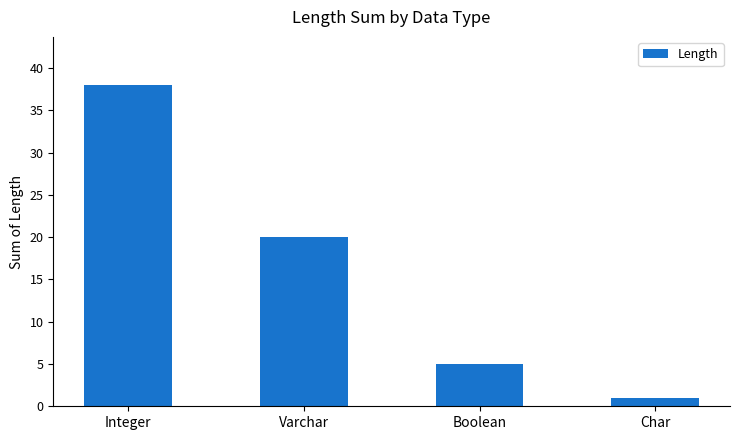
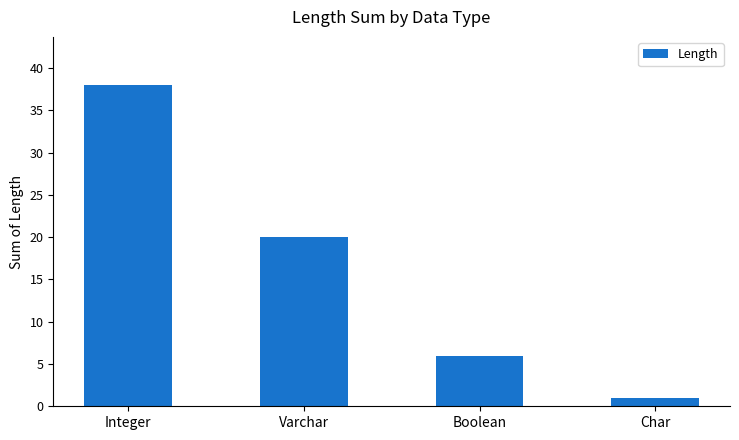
  {
    "Integer": 38,
    "Varchar": 20,
-   "Boolean": 5,
+   "Boolean": 6,
    "Char": 1
  }
